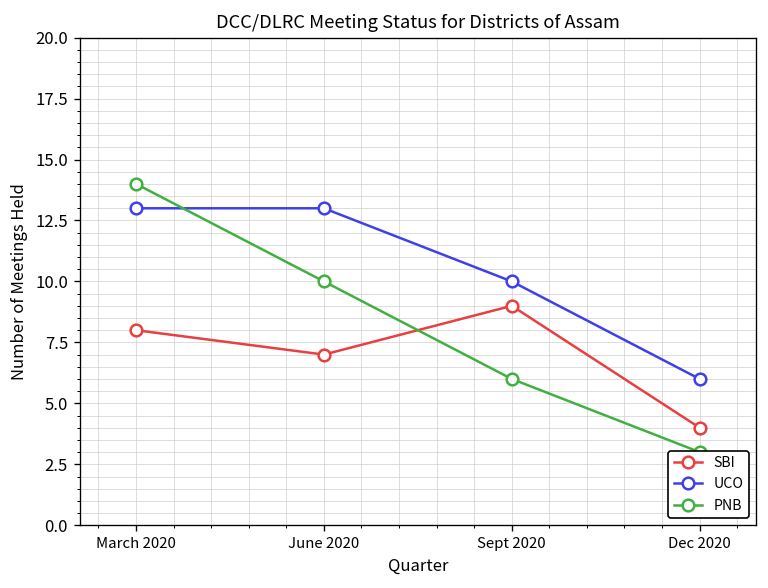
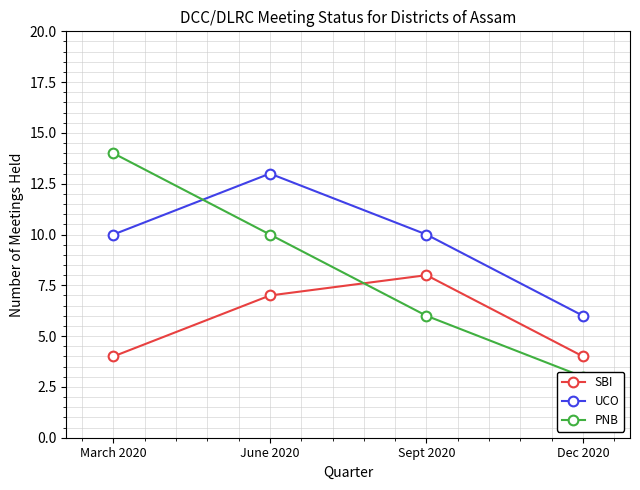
  {
    "SBI": {
-     "March 2020": 8,
+     "March 2020": 4,
      "June 2020": 7,
-     "Sept 2020": 9,
+     "Sept 2020": 8,
      "Dec 2020": 4
    },
    "UCO": {
-     "March 2020": 13,
+     "March 2020": 10,
      "June 2020": 13,
      "Sept 2020": 10,
      "Dec 2020": 6
    },
    "PNB": {
      "March 2020": 14,
      "June 2020": 10,
      "Sept 2020": 6
    }
  }
